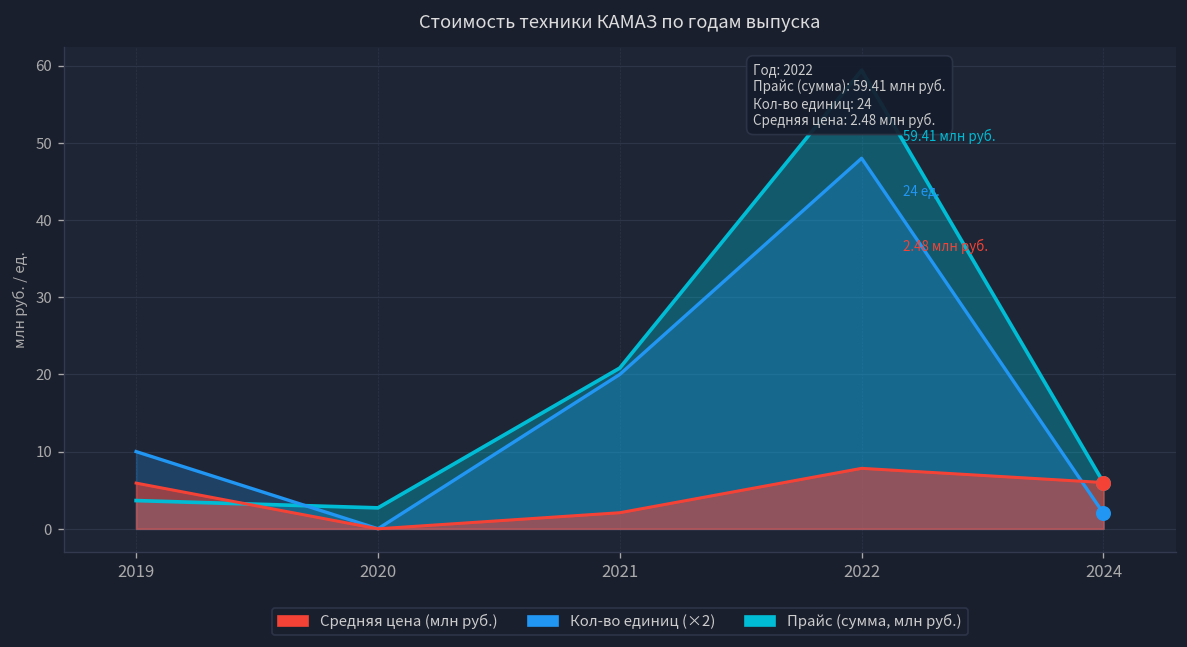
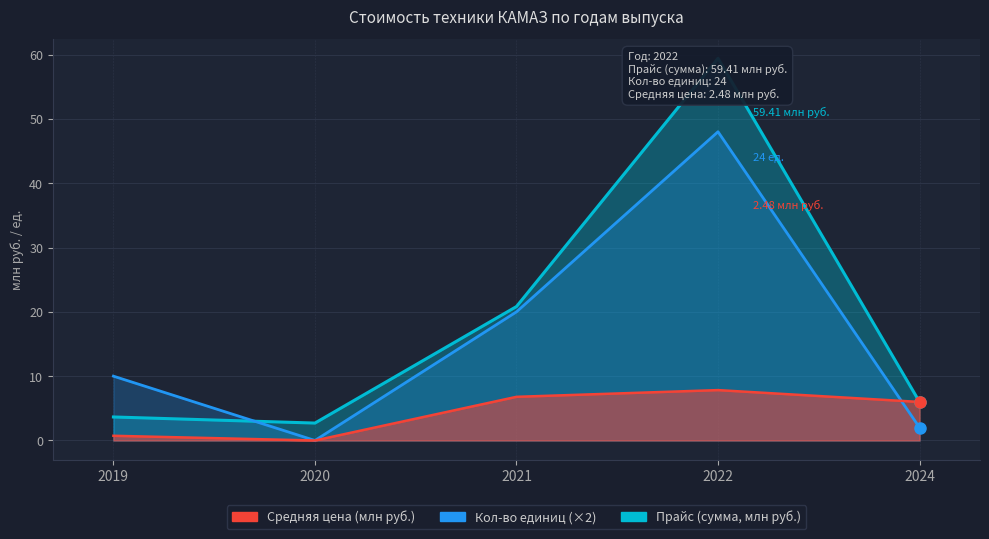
  {
    "Средняя цена (млн руб.)": {
-     "2019": 6,
-     "2021": 2,
+     "2019": 1,
+     "2021": 7,
      "2022": 8
    }
  }
